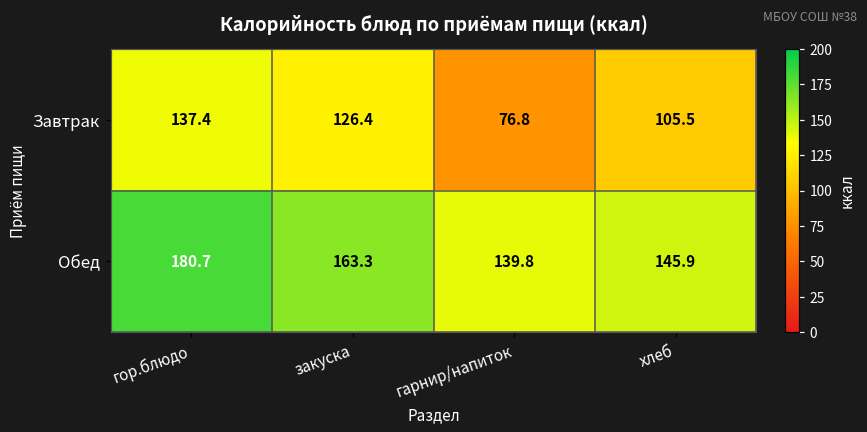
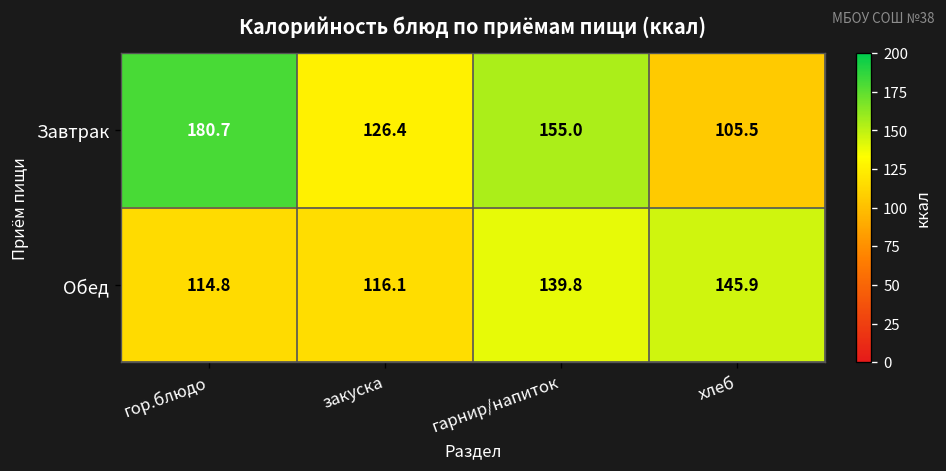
  {
    "Завтрак": {
-     "гор.блюдо": 137.4,
+     "гор.блюдо": 180.7,
      "закуска": 126.4,
-     "гарнир/напиток": 76.8,
+     "гарнир/напиток": 155.0,
      "хлеб": 105.5
    },
    "Обед": {
-     "гор.блюдо": 180.7,
-     "закуска": 163.3,
+     "гор.блюдо": 114.8,
+     "закуска": 116.1,
      "гарнир/напиток": 139.8,
      "хлеб": 145.9
    }
  }
